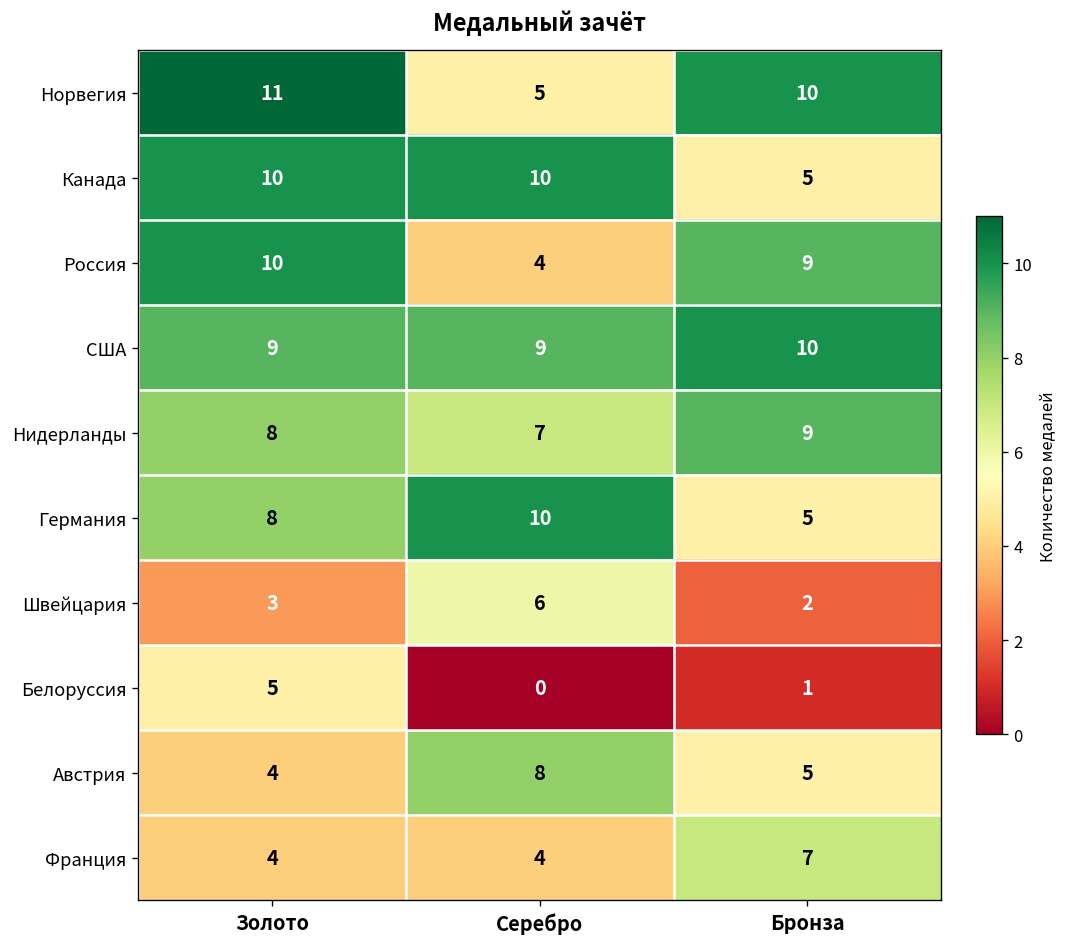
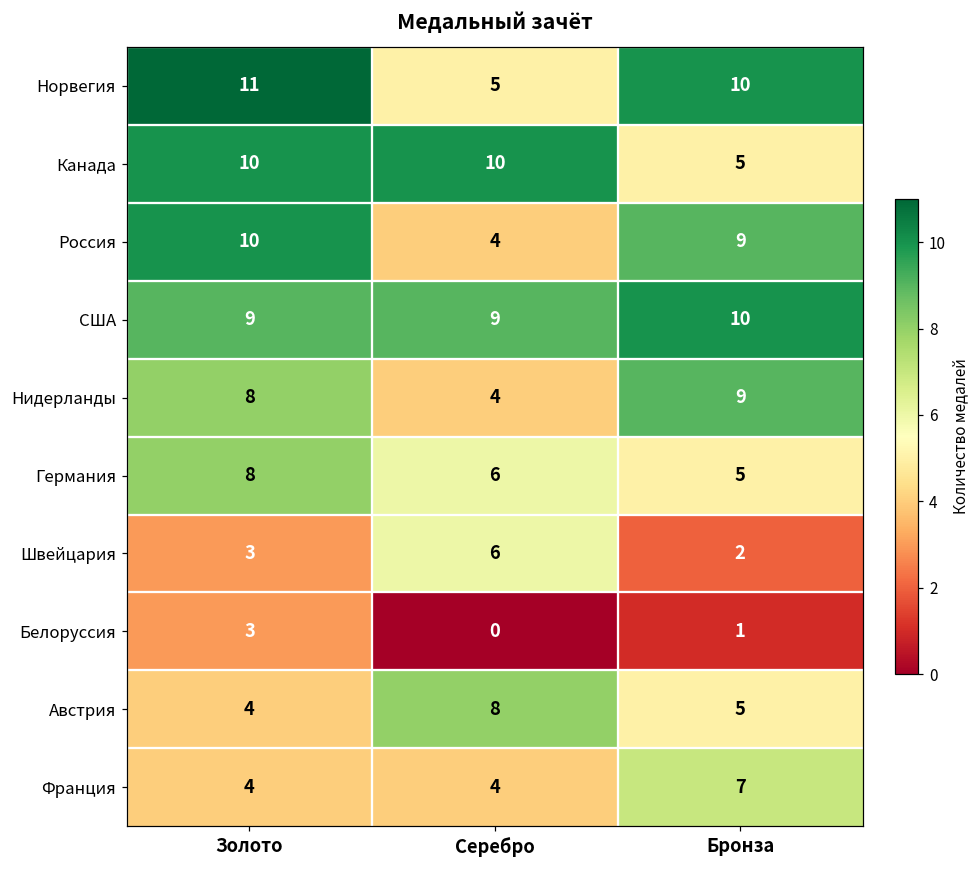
  {
    "Норвегия": {
      "Золото": 11,
      "Серебро": 5,
      "Бронза": 10
    },
    "Канада": {
      "Золото": 10,
      "Серебро": 10,
      "Бронза": 5
    },
    "Россия": {
      "Золото": 10,
      "Серебро": 4,
      "Бронза": 9
    },
    "США": {
      "Золото": 9,
      "Серебро": 9,
      "Бронза": 10
    },
    "Нидерланды": {
      "Золото": 8,
-     "Серебро": 7,
+     "Серебро": 4,
      "Бронза": 9
    },
    "Германия": {
      "Золото": 8,
-     "Серебро": 10,
+     "Серебро": 6,
      "Бронза": 5
    },
    "Швейцария": {
      "Золото": 3,
      "Серебро": 6,
      "Бронза": 2
    },
    "Белоруссия": {
-     "Золото": 5,
+     "Золото": 3,
      "Серебро": 0,
      "Бронза": 1
    },
    "Австрия": {
      "Золото": 4,
      "Серебро": 8,
      "Бронза": 5
    },
    "Франция": {
      "Золото": 4,
      "Серебро": 4,
      "Бронза": 7
    }
  }
